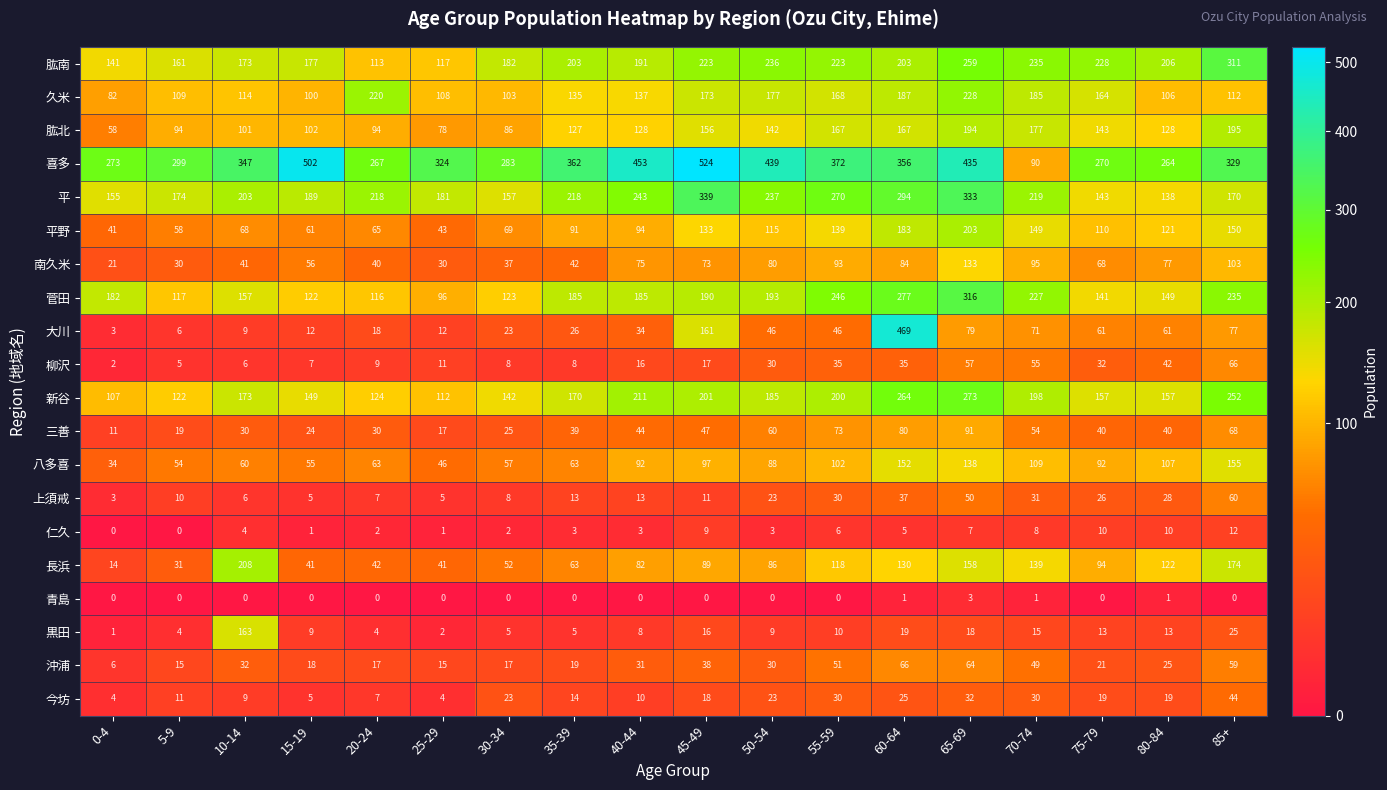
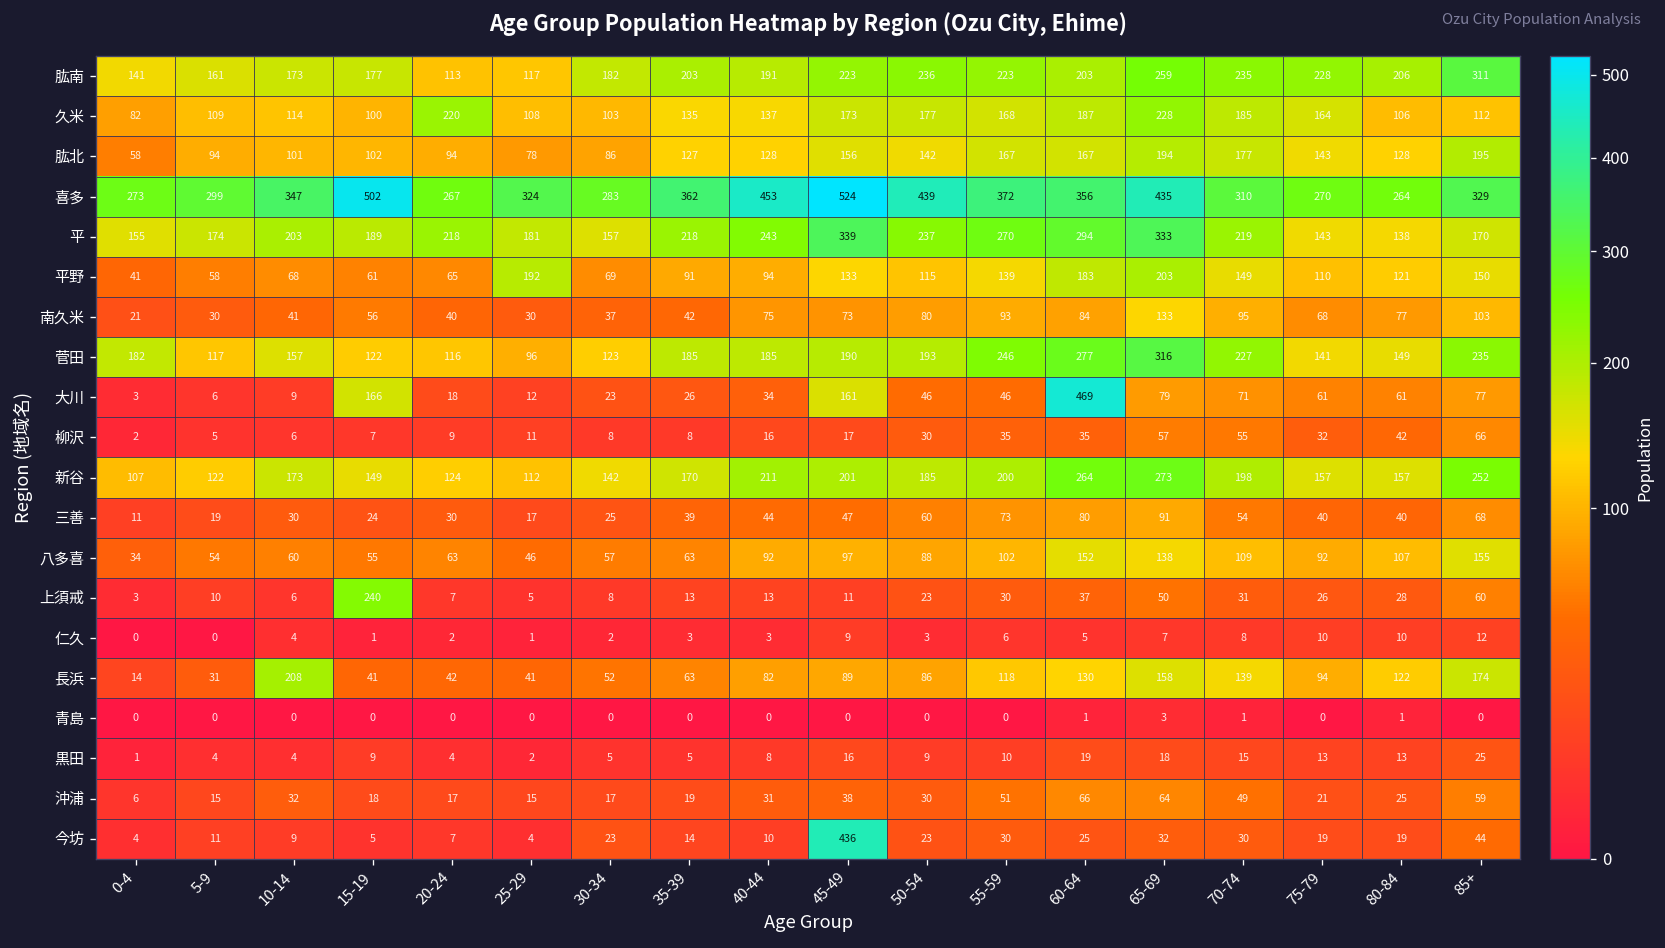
  {
    "喜多": {
      "0-4": 273,
      "5-9": 299,
      "10-14": 347,
      "15-19": 502,
      "20-24": 267,
      "25-29": 324,
      "30-34": 283,
      "35-39": 362,
      "40-44": 453,
      "45-49": 524,
      "50-54": 439,
      "55-59": 372,
      "60-64": 356,
      "65-69": 435,
-     "70-74": 90,
+     "70-74": 310,
      "75-79": 270,
      "80-84": 264,
      "85+": 329
    },
    "平野": {
      "0-4": 41,
      "5-9": 58,
      "10-14": 68,
      "15-19": 61,
      "20-24": 65,
-     "25-29": 43,
+     "25-29": 192,
      "30-34": 69,
      "35-39": 91,
      "40-44": 94,
      "45-49": 133,
      "50-54": 115,
      "55-59": 139,
      "60-64": 183,
      "65-69": 203,
      "70-74": 149,
      "75-79": 110,
      "80-84": 121,
      "85+": 150
    },
    "大川": {
      "0-4": 3,
      "5-9": 6,
      "10-14": 9,
-     "15-19": 12,
+     "15-19": 166,
      "20-24": 18,
      "25-29": 12,
      "30-34": 23,
      "35-39": 26,
      "40-44": 34,
      "45-49": 161,
      "50-54": 46,
      "55-59": 46,
      "60-64": 469,
      "65-69": 79,
      "70-74": 71,
      "75-79": 61,
      "80-84": 61,
      "85+": 77
    },
    "上須戒": {
      "0-4": 3,
      "5-9": 10,
      "10-14": 6,
-     "15-19": 5,
+     "15-19": 240,
      "20-24": 7,
      "25-29": 5,
      "30-34": 8,
      "35-39": 13,
      "40-44": 13,
      "45-49": 11,
      "50-54": 23,
      "55-59": 30,
      "60-64": 37,
      "65-69": 50,
      "70-74": 31,
      "75-79": 26,
      "80-84": 28,
      "85+": 60
    },
    "黒田": {
      "0-4": 1,
      "5-9": 4,
-     "10-14": 163,
+     "10-14": 4,
      "15-19": 9,
      "20-24": 4,
      "25-29": 2,
      "30-34": 5,
      "35-39": 5,
      "40-44": 8,
      "45-49": 16,
      "50-54": 9,
      "55-59": 10,
      "60-64": 19,
      "65-69": 18,
      "70-74": 15,
      "75-79": 13,
      "80-84": 13,
      "85+": 25
    },
    "今坊": {
      "0-4": 4,
      "5-9": 11,
      "10-14": 9,
      "15-19": 5,
      "20-24": 7,
      "25-29": 4,
      "30-34": 23,
      "35-39": 14,
      "40-44": 10,
-     "45-49": 18,
+     "45-49": 436,
      "50-54": 23,
      "55-59": 30,
      "60-64": 25,
      "65-69": 32,
      "70-74": 30,
      "75-79": 19,
      "80-84": 19,
      "85+": 44
    }
  }
